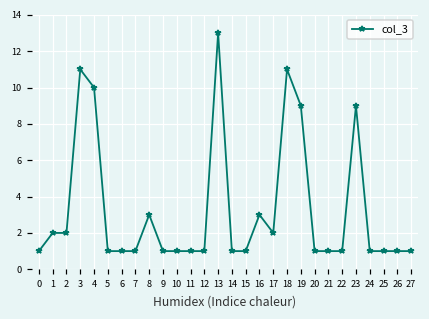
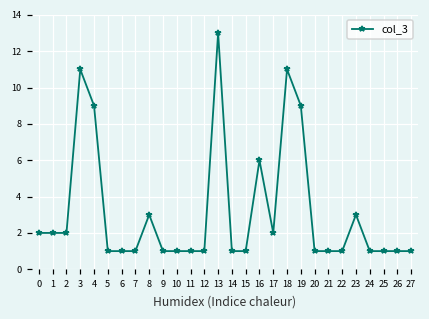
  {
-   "0": 1,
+   "0": 2,
    "1": 2,
    "2": 2,
    "3": 11,
-   "4": 10,
+   "4": 9,
    "5": 1,
    "6": 1,
    "7": 1,
    "8": 3,
    "9": 1,
    "10": 1,
    "11": 1,
    "12": 1,
    "13": 13,
    "14": 1,
    "15": 1,
-   "16": 3,
+   "16": 6,
    "17": 2,
    "18": 11,
    "19": 9,
    "20": 1,
    "21": 1,
    "22": 1,
-   "23": 9,
+   "23": 3,
    "24": 1,
    "25": 1,
    "26": 1,
    "27": 1
  }
